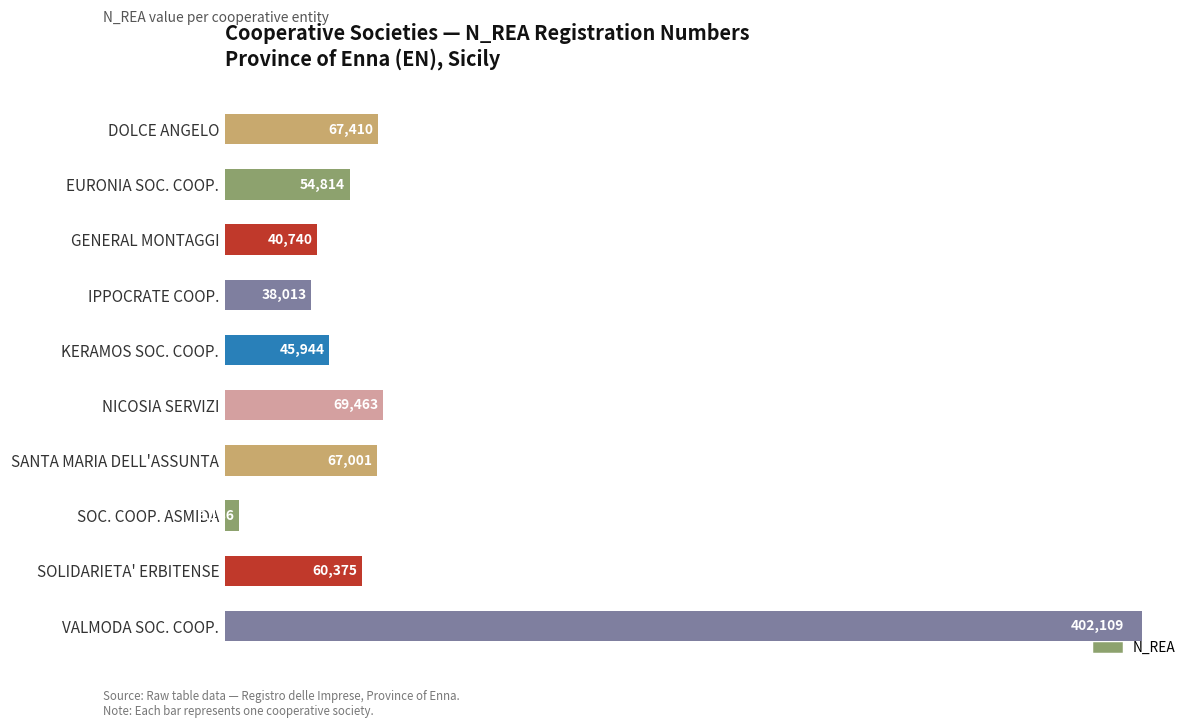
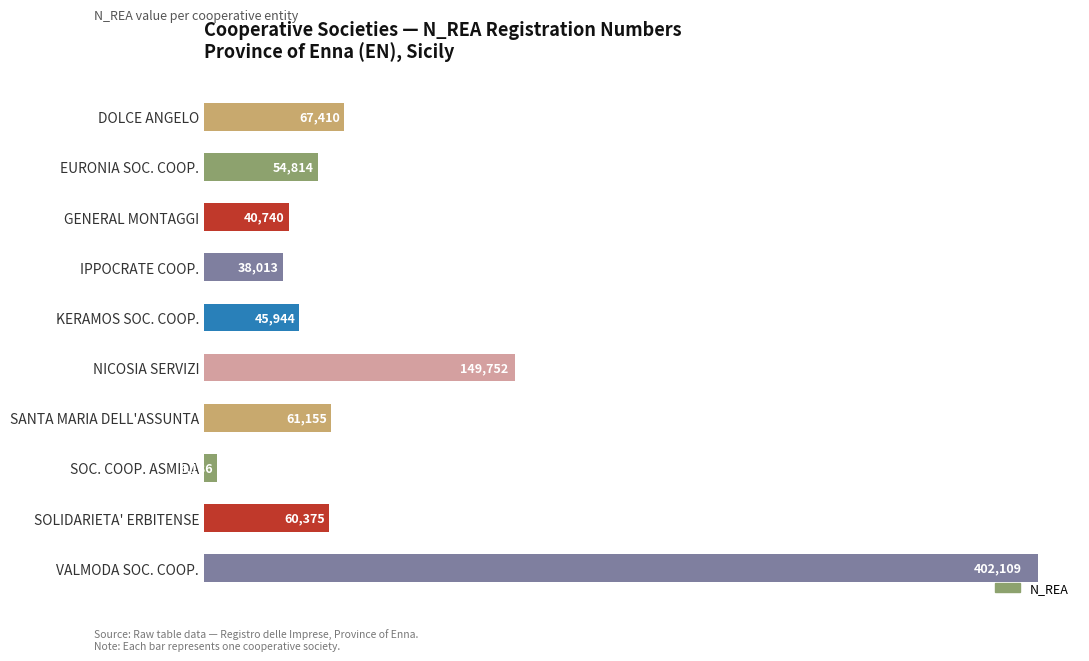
  {
    "DOLCE ANGELO": "67,410",
    "EURONIA SOC. COOP.": "54,814",
    "GENERAL MONTAGGI": "40,740",
    "IPPOCRATE COOP.": "38,013",
    "KERAMOS SOC. COOP.": "45,944",
-   "NICOSIA SERVIZI": "69,463",
-   "SANTA MARIA DELL'ASSUNTA": "67,001",
+   "NICOSIA SERVIZI": "149,752",
+   "SANTA MARIA DELL'ASSUNTA": "61,155",
    "SOLIDARIETA' ERBITENSE": "60,375",
    "VALMODA SOC. COOP.": "402,109"
  }
